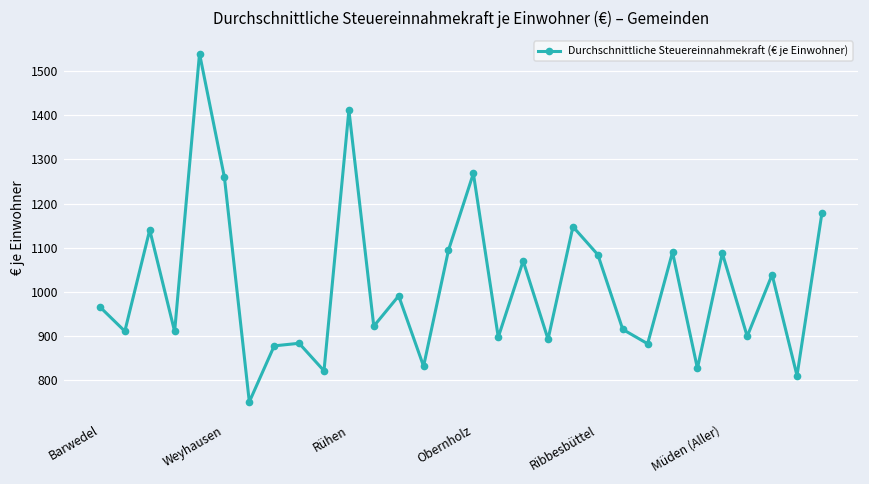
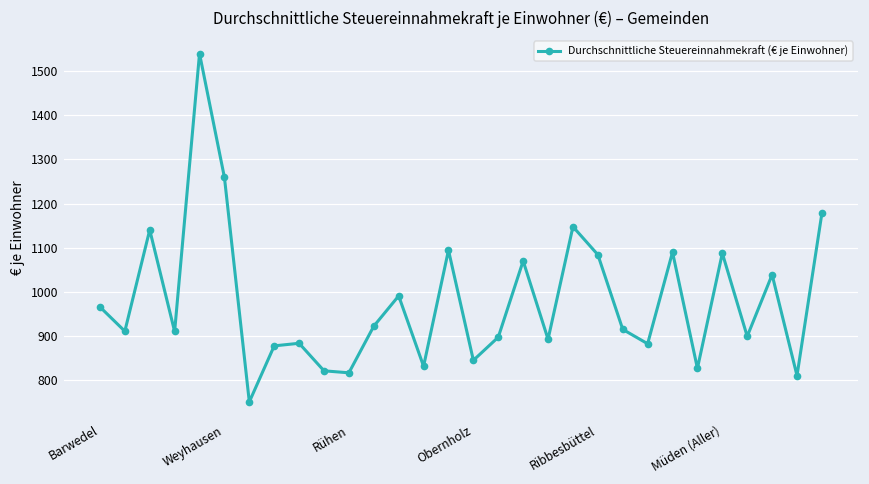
  {
    "Barwedel": 970,
    "Weyhausen": 1260,
-   "Rühen": 1410,
-   "Obernholz": 1270,
+   "Rühen": 820,
+   "Obernholz": 840,
    "Ribbesbüttel": 1080,
    "Müden (Aller)": 1090
  }
